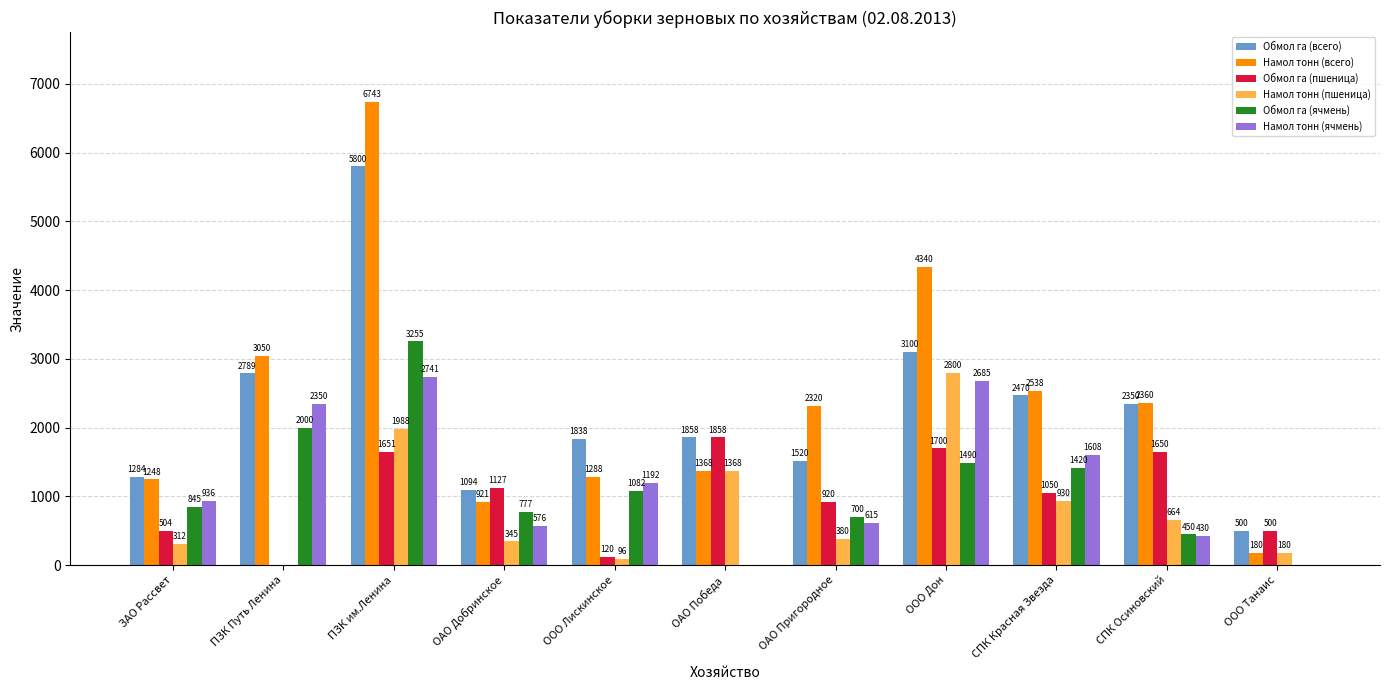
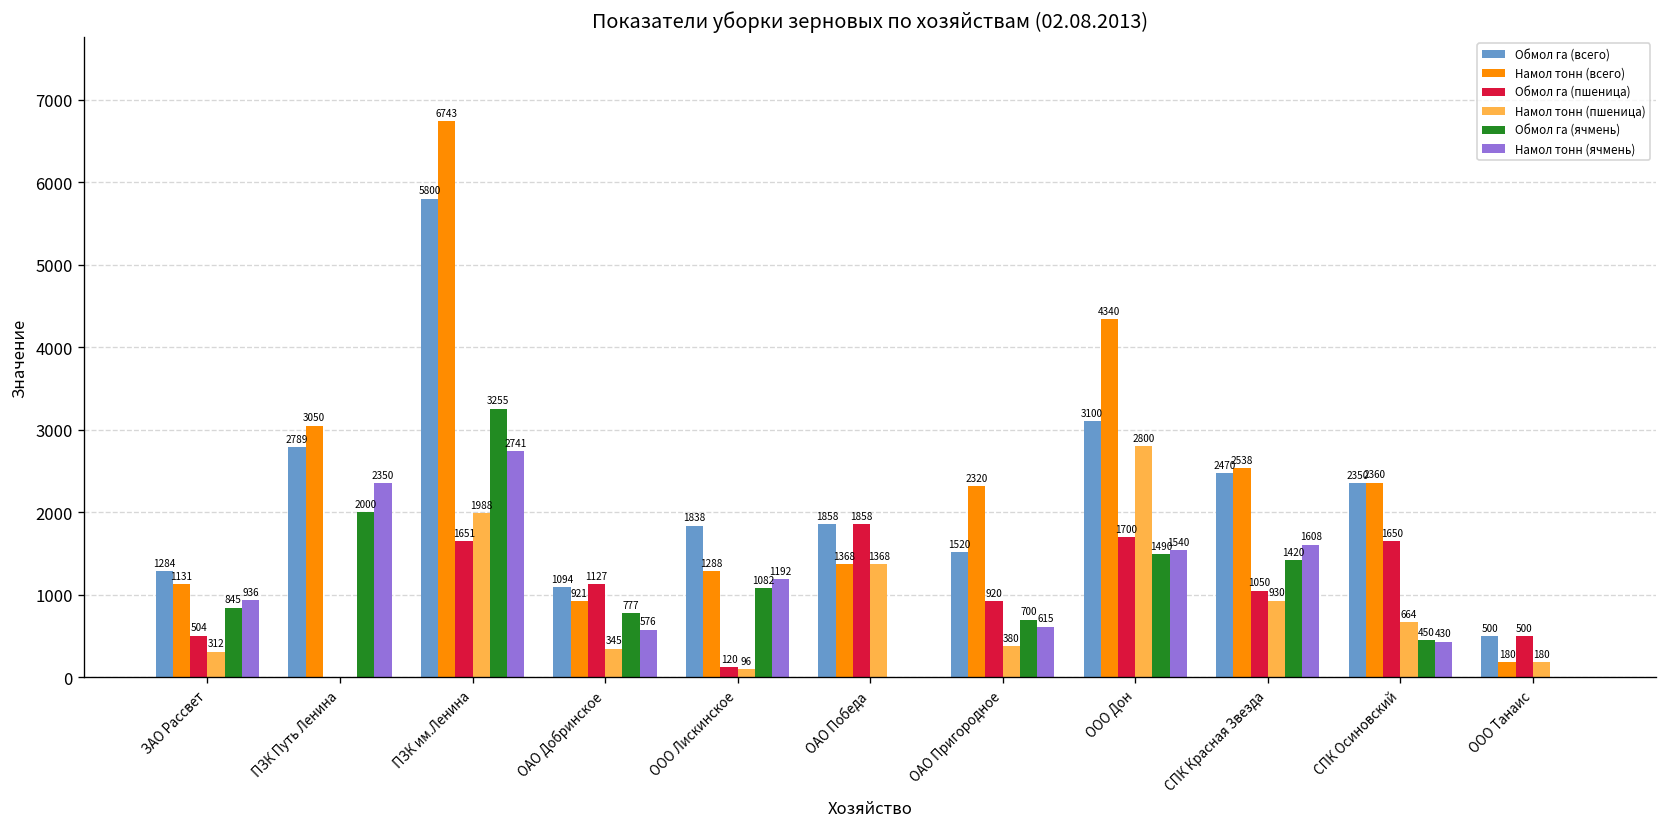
  {
    "Обмол га (всего)": {
      "ПЗК Путь Ленина": 2789,
      "ПЗК им.Ленина": 5800,
      "ОАО Добринское": 1094,
      "ООО Лискинское": 1838,
      "ОАО Победа": 1858,
      "ОАО Пригородное": 1520,
      "ООО Дон": 3100,
      "СПК Красная Звезда": 2470,
      "ООО Танаис": 500
    },
    "Намол тонн (всего)": {
-     "ЗАО Рассвет": 1248,
+     "ЗАО Рассвет": 1131,
      "ПЗК Путь Ленина": 3050,
      "ПЗК им.Ленина": 6743,
      "ОАО Добринское": 921,
      "ООО Лискинское": 1288,
      "ОАО Победа": 1368,
      "ОАО Пригородное": 2320,
      "ООО Дон": 4340,
      "СПК Красная Звезда": 2538,
      "ООО Танаис": 180
    },
    "Обмол га (пшеница)": {
      "ЗАО Рассвет": 504,
      "ПЗК им.Ленина": 1651,
      "ОАО Добринское": 1127,
      "ООО Лискинское": 120,
      "ОАО Победа": 1858,
      "ОАО Пригородное": 920,
      "ООО Дон": 1700,
      "СПК Красная Звезда": 1050,
      "СПК Осиновский": 1650,
      "ООО Танаис": 500
    },
    "Намол тонн (пшеница)": {
      "ЗАО Рассвет": 312,
      "ПЗК им.Ленина": 1988,
      "ОАО Добринское": 345,
      "ООО Лискинское": 96,
      "ОАО Победа": 1368,
      "ОАО Пригородное": 380,
      "ООО Дон": 2800,
      "СПК Красная Звезда": 930,
      "СПК Осиновский": 664,
      "ООО Танаис": 180
    },
    "Обмол га (ячмень)": {
      "ЗАО Рассвет": 845,
      "ПЗК Путь Ленина": 2000,
      "ПЗК им.Ленина": 3255,
      "ОАО Добринское": 777,
      "ООО Лискинское": 1082,
      "ОАО Пригородное": 700,
      "ООО Дон": 1490,
      "СПК Красная Звезда": 1420,
      "СПК Осиновский": 450
    },
    "Намол тонн (ячмень)": {
      "ЗАО Рассвет": 936,
      "ПЗК Путь Ленина": 2350,
      "ПЗК им.Ленина": 2741,
      "ОАО Добринское": 576,
      "ООО Лискинское": 1192,
      "ОАО Пригородное": 615,
-     "ООО Дон": 2685,
+     "ООО Дон": 1540,
      "СПК Красная Звезда": 1608,
      "СПК Осиновский": 430
    }
  }
